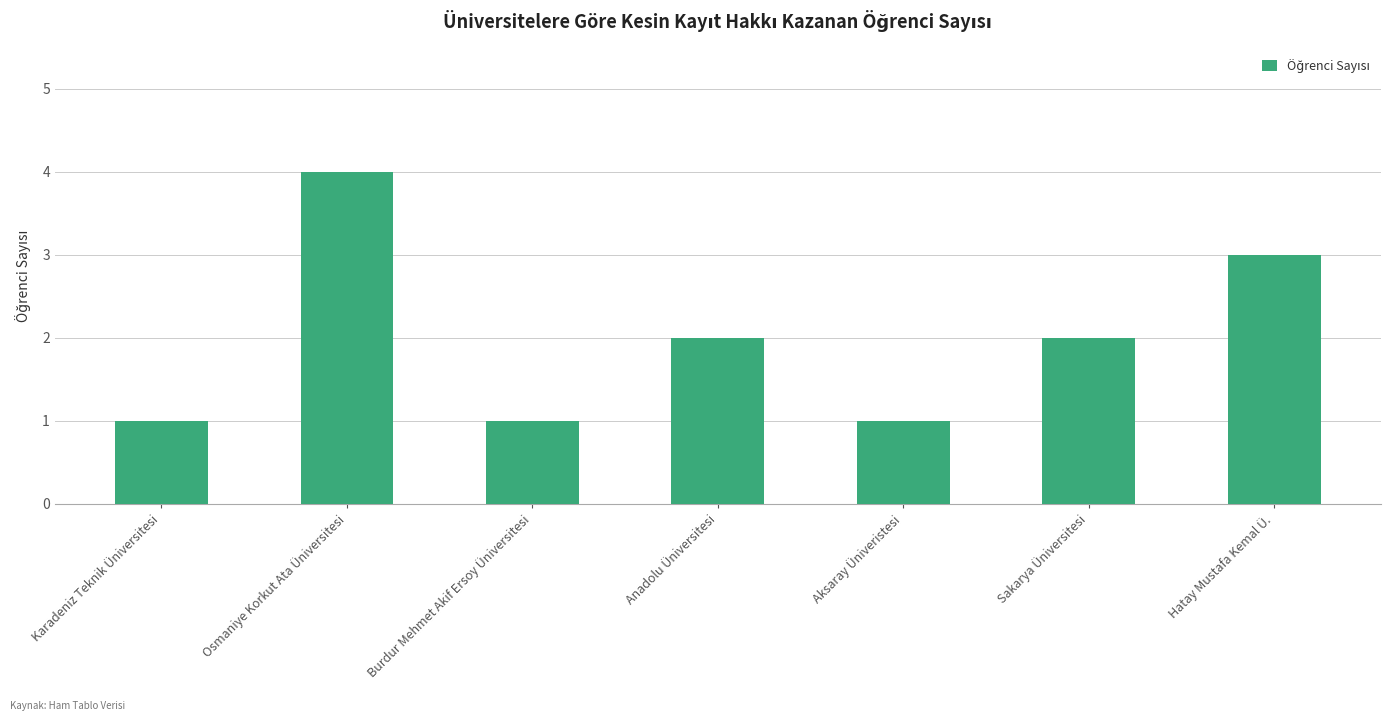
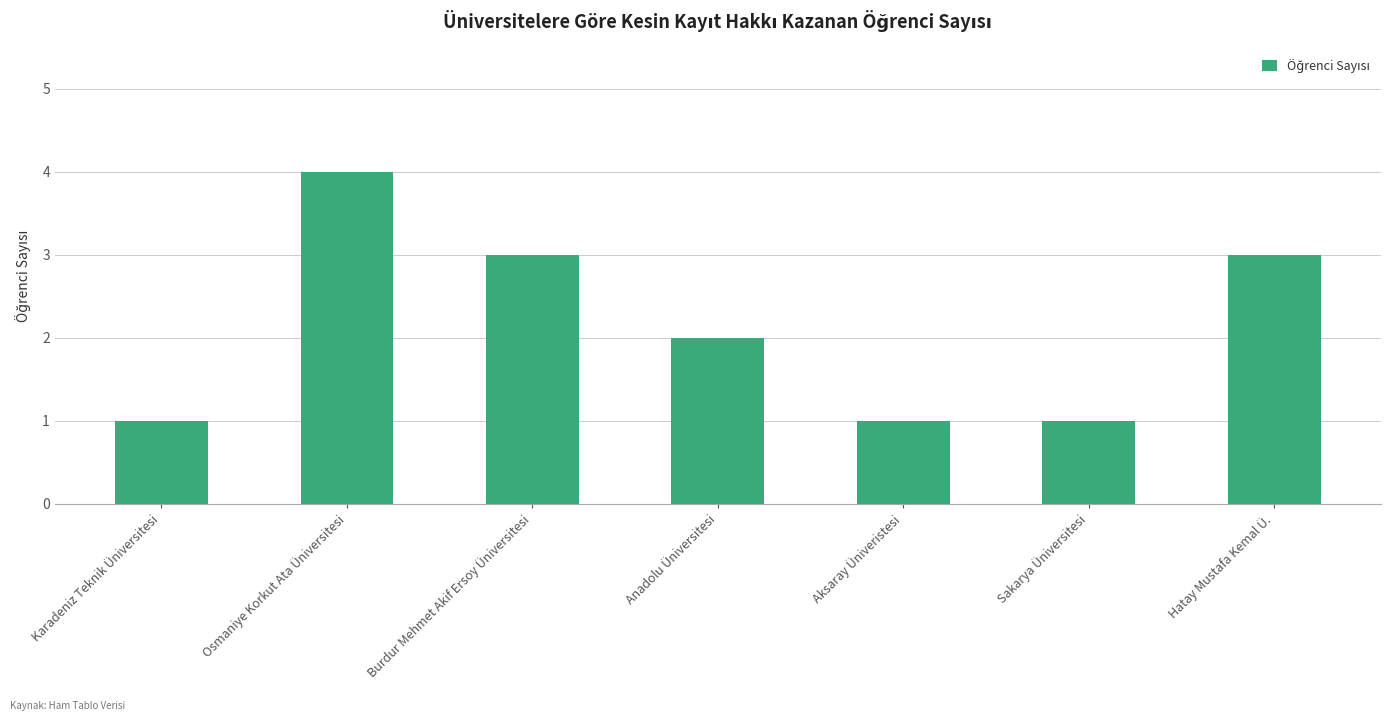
  {
    "Karadeniz Teknik Üniversitesi": 1,
    "Osmaniye Korkut Ata Üniversitesi": 4,
-   "Burdur Mehmet Akif Ersoy Üniversitesi": 1,
+   "Burdur Mehmet Akif Ersoy Üniversitesi": 3,
    "Anadolu Üniversitesi": 2,
    "Aksaray Üniveristesi": 1,
-   "Sakarya Üniversitesi": 2,
+   "Sakarya Üniversitesi": 1,
    "Hatay Mustafa Kemal Ü.": 3
  }
